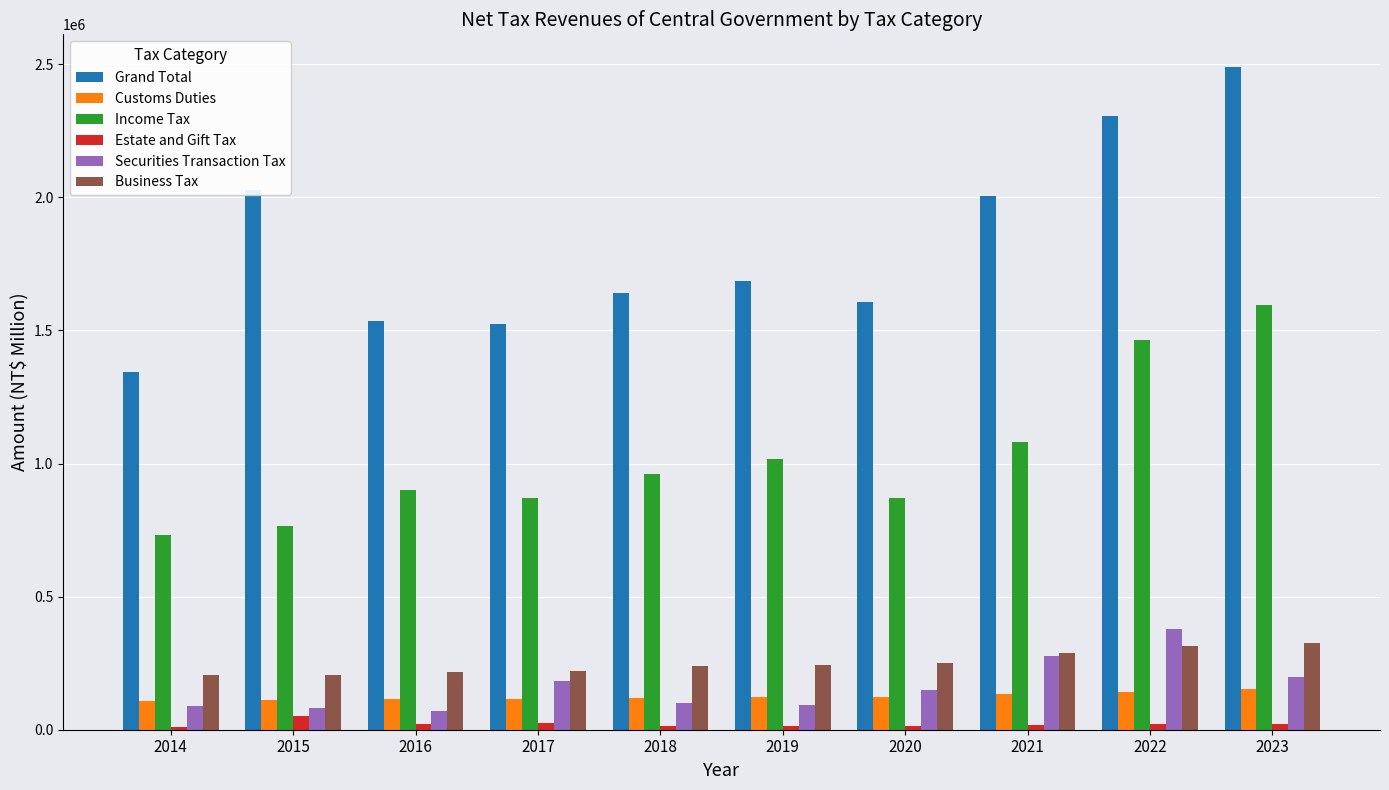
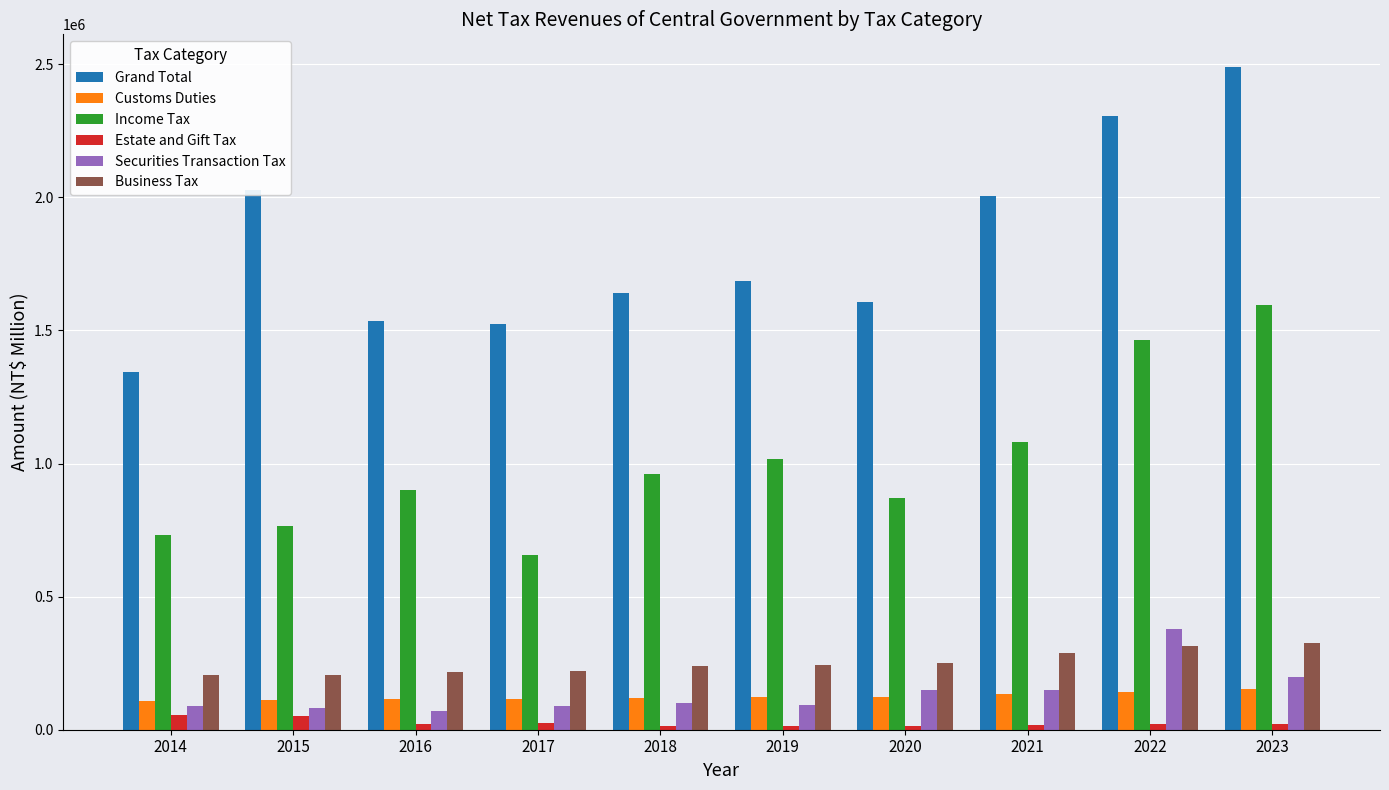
  {
    "Grand Total": {
      "2014": 1340000,
      "2016": 1530000,
      "2017": 1520000,
      "2018": 1640000,
      "2019": 1690000,
      "2020": 1610000,
      "2021": 2000000,
      "2022": 2300000,
      "2023": 2490000
    },
    "Customs Duties": {
      "2014": 110000,
      "2015": 110000,
      "2016": 110000,
      "2017": 110000,
      "2018": 120000,
      "2019": 120000,
      "2020": 120000,
      "2021": 130000,
      "2022": 140000,
      "2023": 150000
    },
    "Income Tax": {
      "2014": 730000,
      "2015": 770000,
      "2016": 900000,
-     "2017": 870000,
+     "2017": 660000,
      "2018": 960000,
      "2019": 1020000,
      "2020": 870000,
      "2021": 1080000,
      "2022": 1460000,
      "2023": 1600000
    },
    "Estate and Gift Tax": {
-     "2014": 10000,
+     "2014": 60000,
      "2015": 50000,
      "2016": 20000,
      "2017": 20000,
      "2018": 10000,
      "2019": 10000,
      "2020": 20000,
      "2021": 20000,
      "2022": 20000,
      "2023": 20000
    },
    "Securities Transaction Tax": {
      "2014": 90000,
      "2015": 80000,
      "2016": 70000,
-     "2017": 180000,
+     "2017": 90000,
      "2018": 100000,
      "2019": 90000,
      "2020": 150000,
-     "2021": 280000,
+     "2021": 150000,
      "2022": 380000,
      "2023": 200000
    },
    "Business Tax": {
      "2014": 210000,
      "2015": 210000,
      "2016": 220000,
      "2017": 220000,
      "2018": 240000,
      "2019": 240000,
      "2020": 250000,
      "2021": 290000,
      "2022": 310000,
      "2023": 330000
    }
  }
